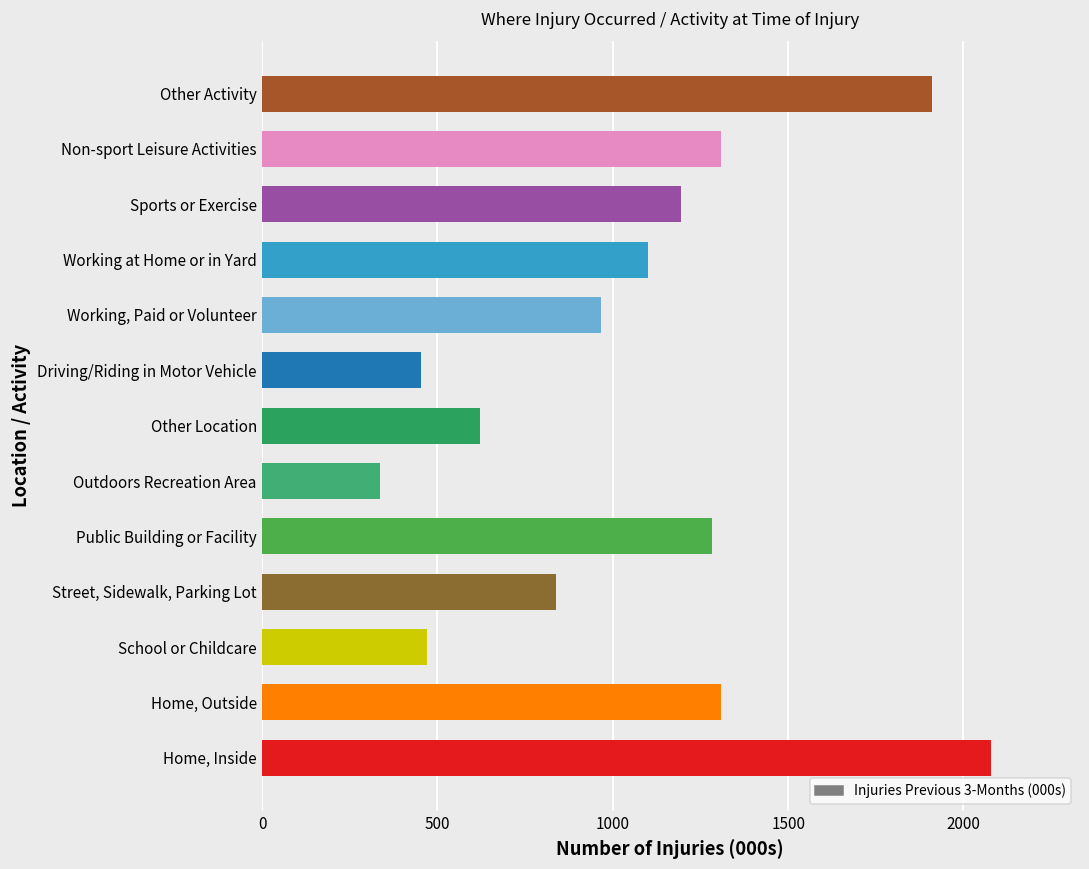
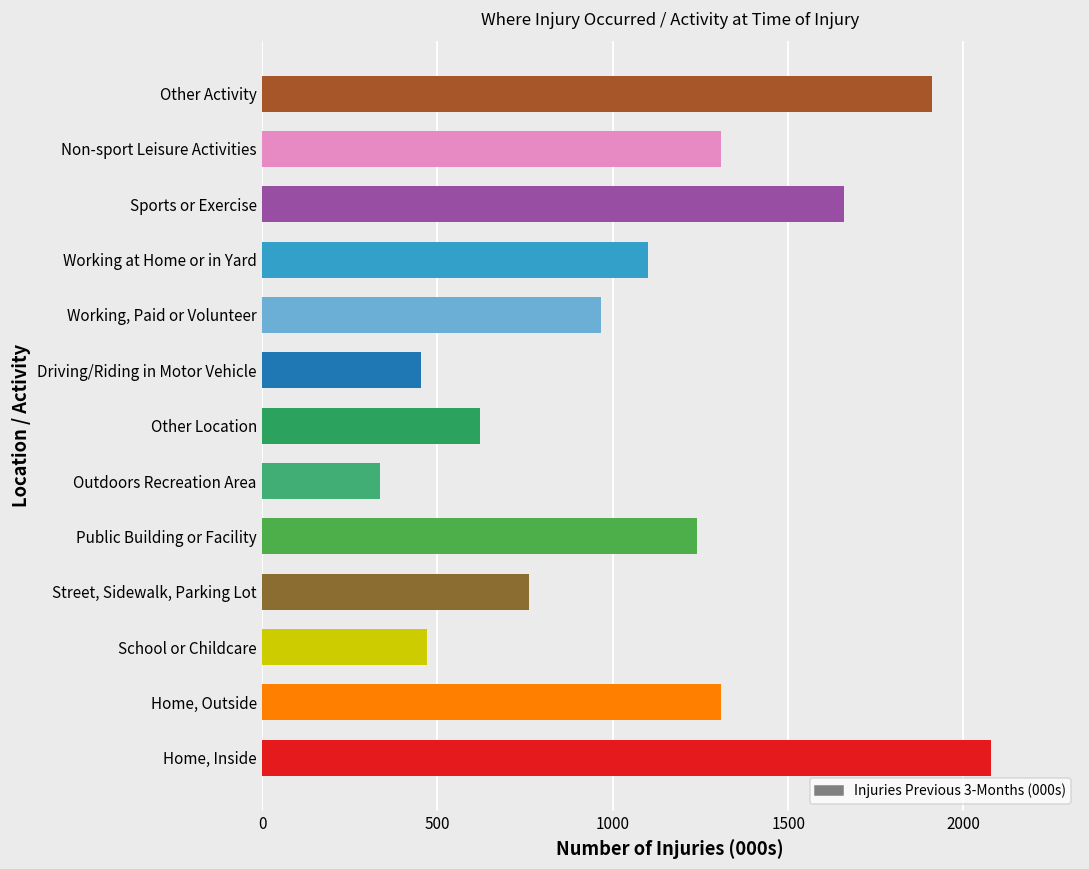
  {
    "Other Activity": 1910,
    "Non-sport Leisure Activities": 1310,
-   "Sports or Exercise": 1200,
+   "Sports or Exercise": 1660,
    "Working at Home or in Yard": 1100,
    "Working, Paid or Volunteer": 970,
    "Driving/Riding in Motor Vehicle": 450,
    "Other Location": 620,
    "Outdoors Recreation Area": 330,
-   "Public Building or Facility": 1280,
-   "Street, Sidewalk, Parking Lot": 840,
+   "Public Building or Facility": 1240,
+   "Street, Sidewalk, Parking Lot": 760,
    "School or Childcare": 470,
    "Home, Outside": 1310,
    "Home, Inside": 2080
  }
